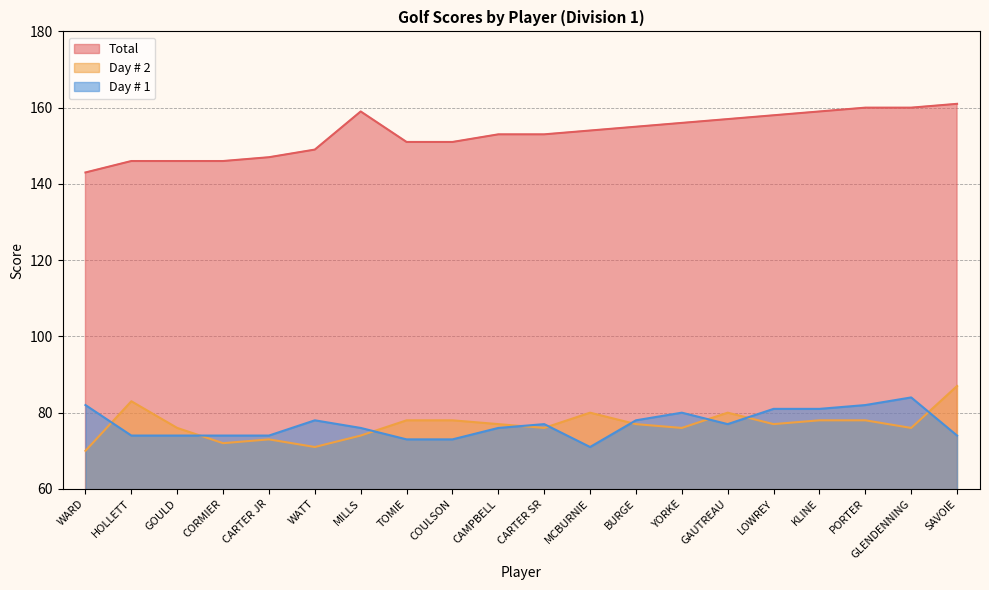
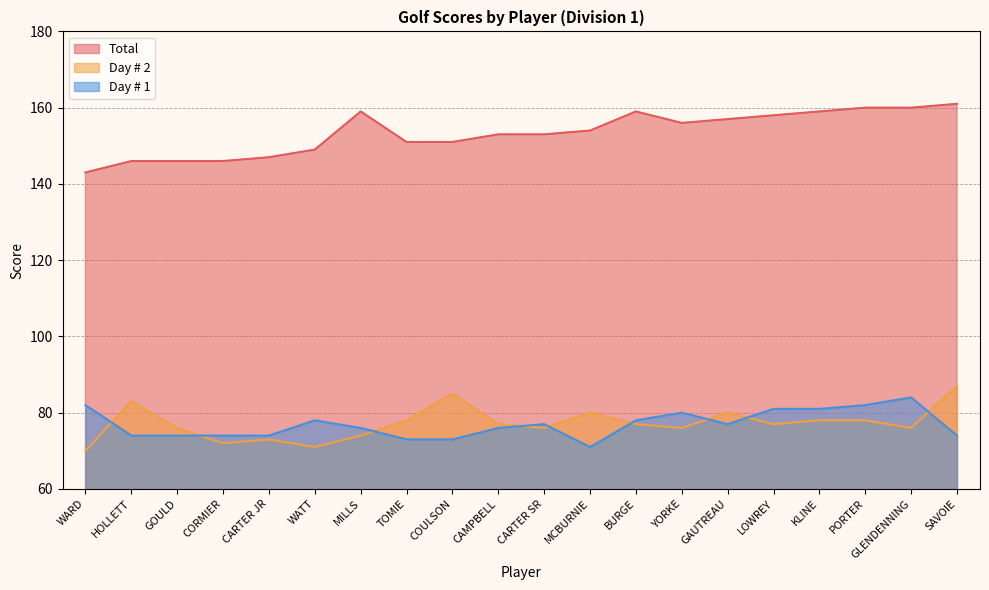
  {
    "Total": {
      "WARD": 143,
      "HOLLETT": 146,
      "GOULD": 146,
      "CORMIER": 146,
      "CARTER JR": 147,
      "WATT": 149,
      "MILLS": 159,
      "TOMIE": 151,
      "COULSON": 151,
      "CAMPBELL": 153,
      "CARTER SR": 153,
      "MCBURNIE": 154,
-     "BURGE": 155,
+     "BURGE": 159,
      "YORKE": 156,
      "GAUTREAU": 157,
      "LOWREY": 158,
      "KLINE": 159,
      "PORTER": 160,
      "GLENDENNING": 160,
      "SAVOIE": 161
    },
    "Day # 2": {
      "WARD": 70,
      "HOLLETT": 83,
      "GOULD": 76,
      "CORMIER": 72,
      "CARTER JR": 73,
      "WATT": 71,
      "MILLS": 74,
      "TOMIE": 78,
-     "COULSON": 78,
+     "COULSON": 85,
      "CAMPBELL": 77,
      "CARTER SR": 76,
      "MCBURNIE": 80,
      "BURGE": 77,
      "YORKE": 76,
      "GAUTREAU": 80,
      "LOWREY": 77,
      "KLINE": 78,
      "PORTER": 78,
      "GLENDENNING": 76,
      "SAVOIE": 87
    },
    "Day # 1": {
      "WARD": 82,
      "HOLLETT": 74,
      "GOULD": 74,
      "CORMIER": 74,
      "CARTER JR": 74,
      "WATT": 78,
      "MILLS": 76,
      "TOMIE": 73,
      "COULSON": 73,
      "CAMPBELL": 76,
      "CARTER SR": 77,
      "MCBURNIE": 71,
      "BURGE": 78,
      "YORKE": 80,
      "GAUTREAU": 77,
      "LOWREY": 81,
      "KLINE": 81,
      "PORTER": 82,
      "GLENDENNING": 84,
      "SAVOIE": 74
    }
  }
